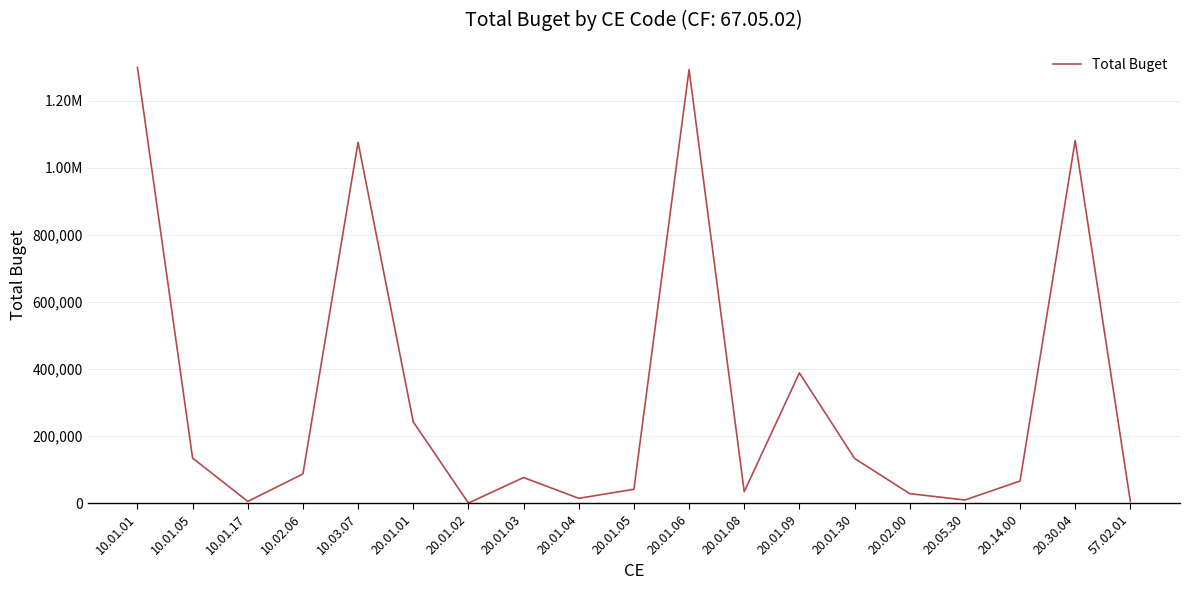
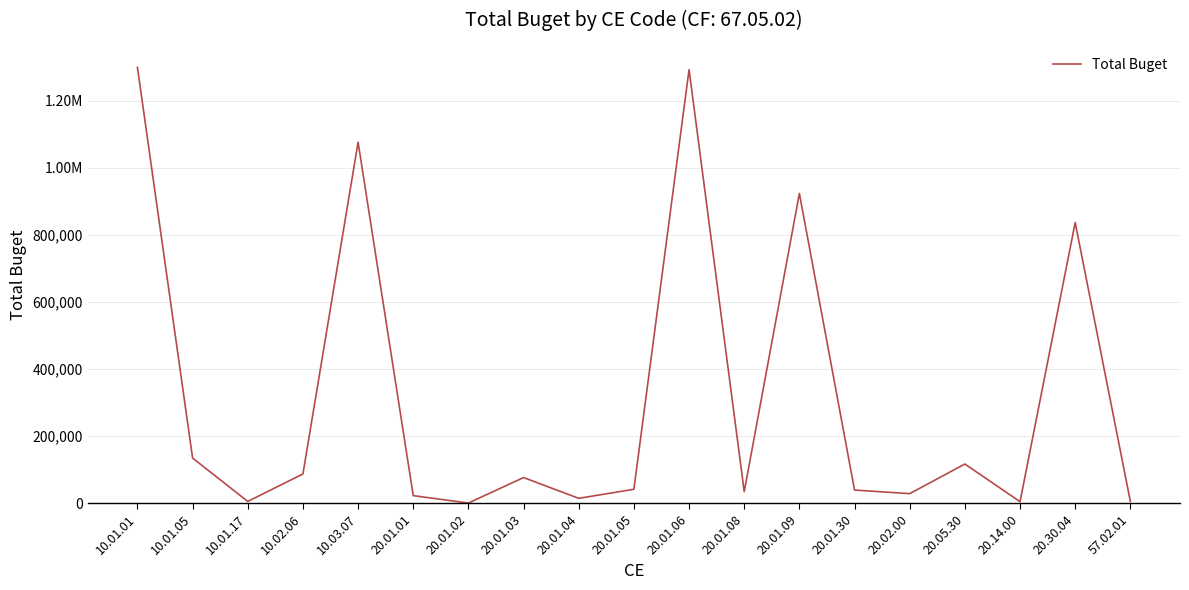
  {
    "10.01.01": "1,300,000",
    "10.01.05": "140,000",
    "10.01.17": "10,000",
    "10.02.06": "90,000",
    "10.03.07": "1,080,000",
-   "20.01.01": "240,000",
+   "20.01.01": "20,000",
    "20.01.02": "0",
    "20.01.03": "80,000",
    "20.01.04": "20,000",
    "20.01.05": "40,000",
    "20.01.06": "1,290,000",
    "20.01.08": "30,000",
-   "20.01.09": "390,000",
-   "20.01.30": "130,000",
+   "20.01.09": "920,000",
+   "20.01.30": "40,000",
    "20.02.00": "30,000",
-   "20.05.30": "10,000",
-   "20.14.00": "70,000",
-   "20.30.04": "1,080,000",
+   "20.05.30": "120,000",
+   "20.14.00": "10,000",
+   "20.30.04": "840,000",
    "57.02.01": "10,000"
  }
